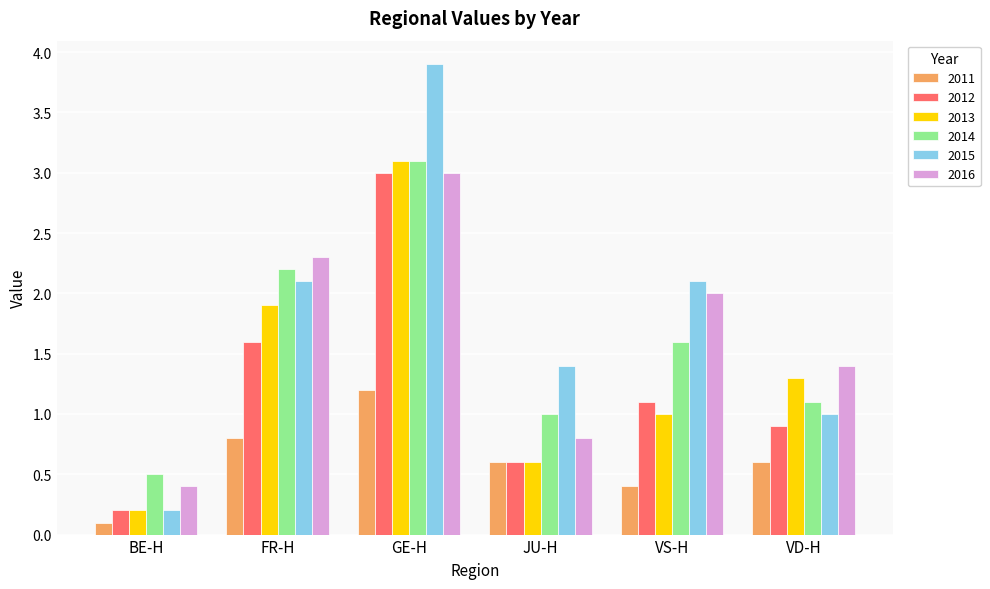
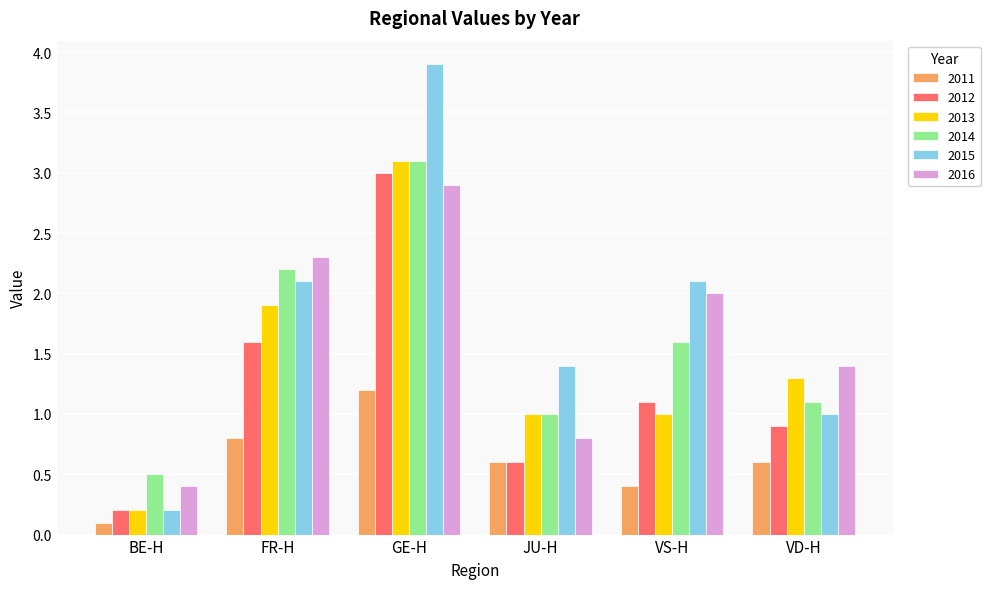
  {
    "2013": {
      "BE-H": 0.2,
      "FR-H": 1.9,
      "GE-H": 3.1,
-     "JU-H": 0.6,
+     "JU-H": 1.0,
      "VS-H": 1.0,
      "VD-H": 1.3
    },
    "2014": {
      "BE-H": 0.5,
      "FR-H": 2.2,
      "GE-H": 3.1,
      "JU-H": 1.0,
      "VS-H": 1.6,
      "VD-H": 1.1
    },
    "2015": {
      "BE-H": 0.2,
      "FR-H": 2.1,
      "GE-H": 3.9,
      "JU-H": 1.4,
      "VS-H": 2.1,
      "VD-H": 1.0
    },
    "2016": {
      "BE-H": 0.4,
      "FR-H": 2.3,
-     "GE-H": 3.0,
+     "GE-H": 2.9,
      "JU-H": 0.8,
      "VS-H": 2.0,
      "VD-H": 1.4
    }
  }
